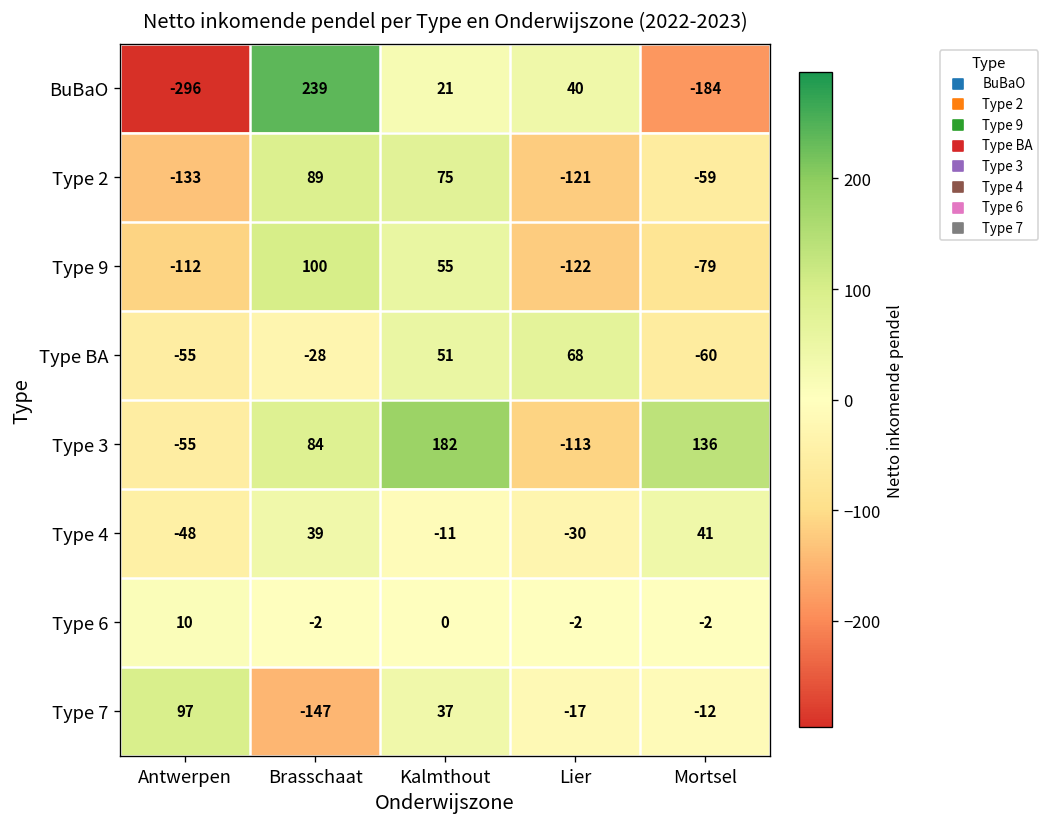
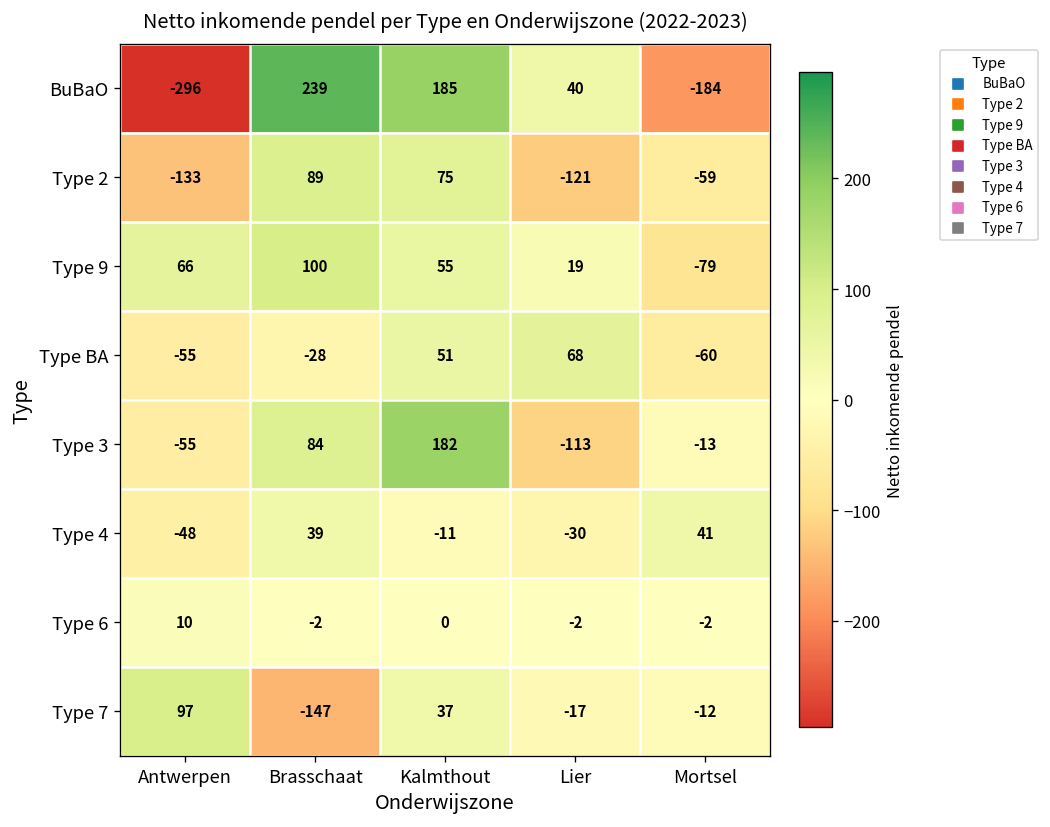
  {
    "BuBaO": {
      "Antwerpen": -296,
      "Brasschaat": 239,
-     "Kalmthout": 21,
+     "Kalmthout": 185,
      "Lier": 40,
      "Mortsel": -184
    },
    "Type 2": {
      "Antwerpen": -133,
      "Brasschaat": 89,
      "Kalmthout": 75,
      "Lier": -121,
      "Mortsel": -59
    },
    "Type 9": {
-     "Antwerpen": -112,
+     "Antwerpen": 66,
      "Brasschaat": 100,
      "Kalmthout": 55,
-     "Lier": -122,
+     "Lier": 19,
      "Mortsel": -79
    },
    "Type BA": {
      "Antwerpen": -55,
      "Brasschaat": -28,
      "Kalmthout": 51,
      "Lier": 68,
      "Mortsel": -60
    },
    "Type 3": {
      "Antwerpen": -55,
      "Brasschaat": 84,
      "Kalmthout": 182,
      "Lier": -113,
-     "Mortsel": 136
+     "Mortsel": -13
    },
    "Type 4": {
      "Antwerpen": -48,
      "Brasschaat": 39,
      "Kalmthout": -11,
      "Lier": -30,
      "Mortsel": 41
    },
    "Type 6": {
      "Antwerpen": 10,
      "Brasschaat": -2,
      "Kalmthout": 0,
      "Lier": -2,
      "Mortsel": -2
    },
    "Type 7": {
      "Antwerpen": 97,
      "Brasschaat": -147,
      "Kalmthout": 37,
      "Lier": -17,
      "Mortsel": -12
    }
  }
